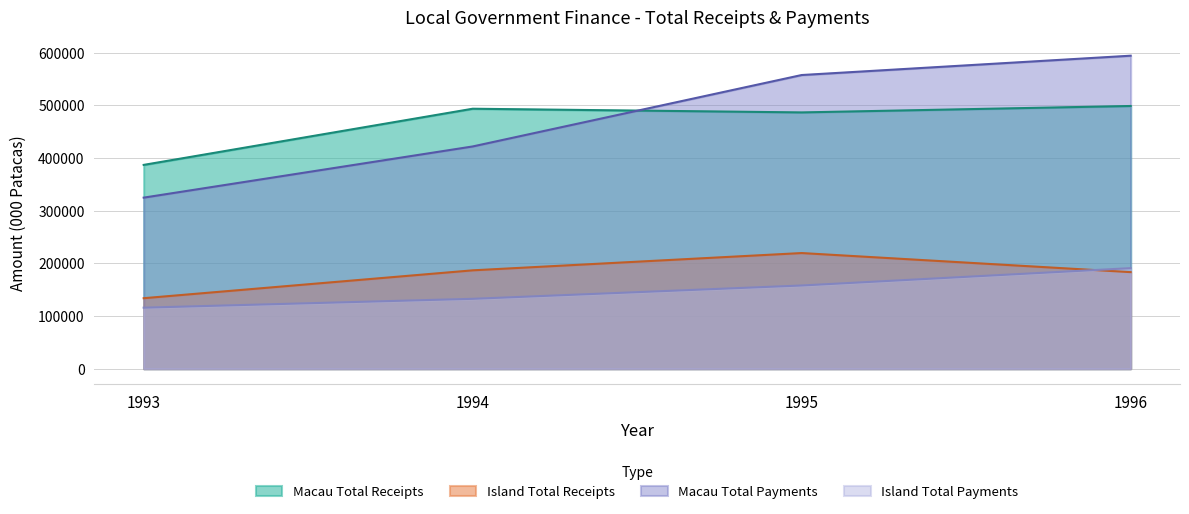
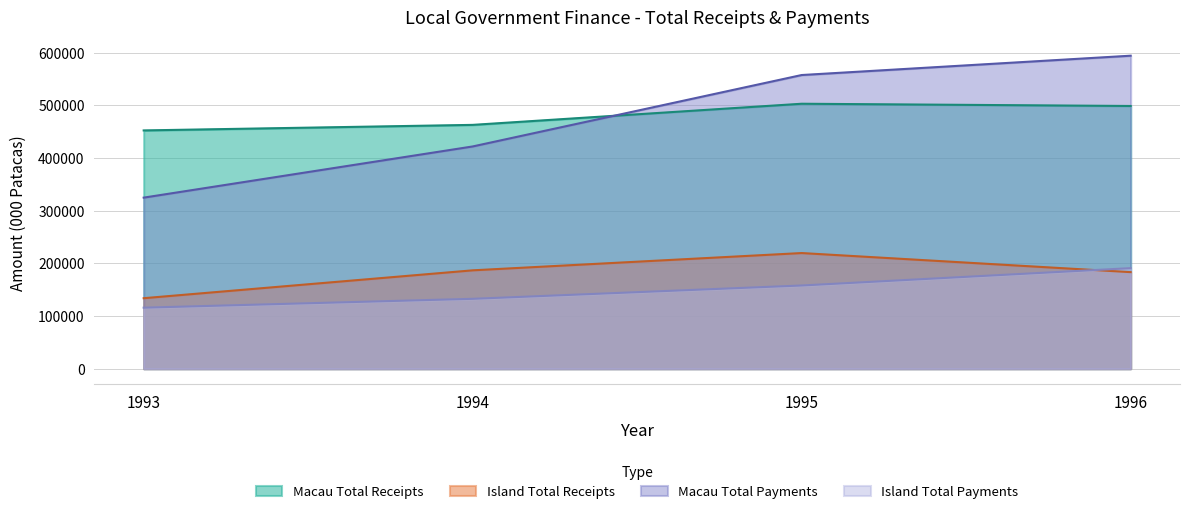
  {
    "Macau Total Receipts": {
-     "1993": 390000,
-     "1994": 490000,
-     "1995": 490000,
+     "1993": 450000,
+     "1994": 460000,
+     "1995": 500000,
      "1996": 500000
    },
    "Island Total Receipts": {
      "1993": 130000,
      "1994": 190000,
      "1995": 220000,
      "1996": 180000
    }
  }
